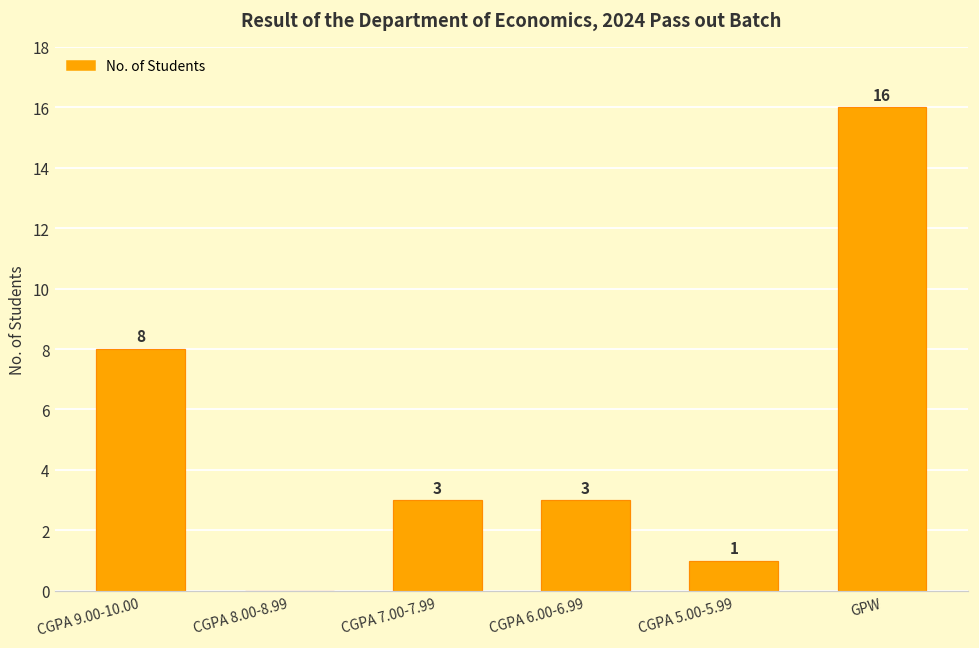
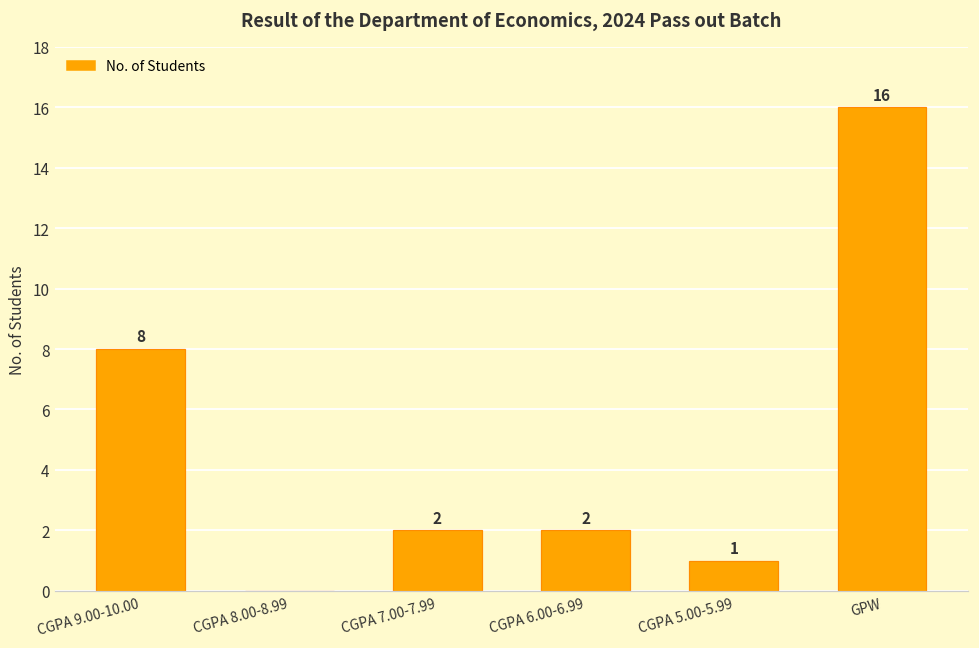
  {
    "CGPA 9.00-10.00": 8,
-   "CGPA 7.00-7.99": 3,
-   "CGPA 6.00-6.99": 3,
+   "CGPA 7.00-7.99": 2,
+   "CGPA 6.00-6.99": 2,
    "CGPA 5.00-5.99": 1,
    "GPW": 16
  }
